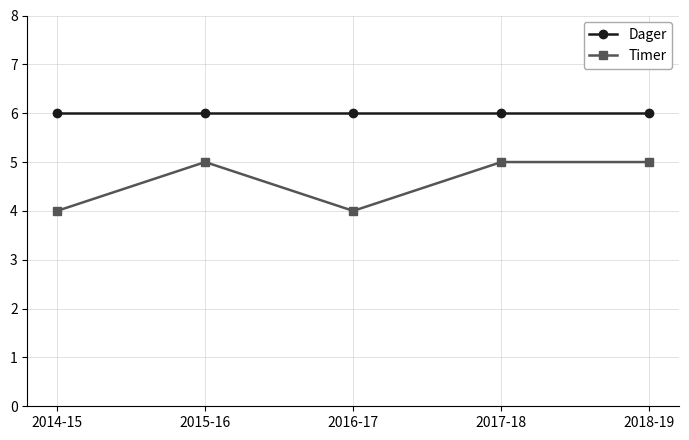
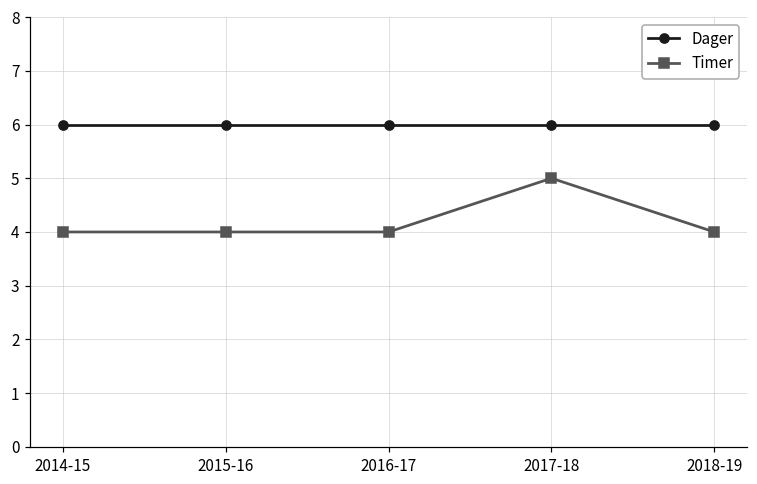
  {
    "Dager": {
      "2014-15": 6,
      "2015-16": 6,
      "2016-17": 6,
      "2017-18": 6,
      "2018-19": 6
    },
    "Timer": {
      "2014-15": 4,
-     "2015-16": 5,
+     "2015-16": 4,
      "2016-17": 4,
      "2017-18": 5,
-     "2018-19": 5
+     "2018-19": 4
    }
  }
